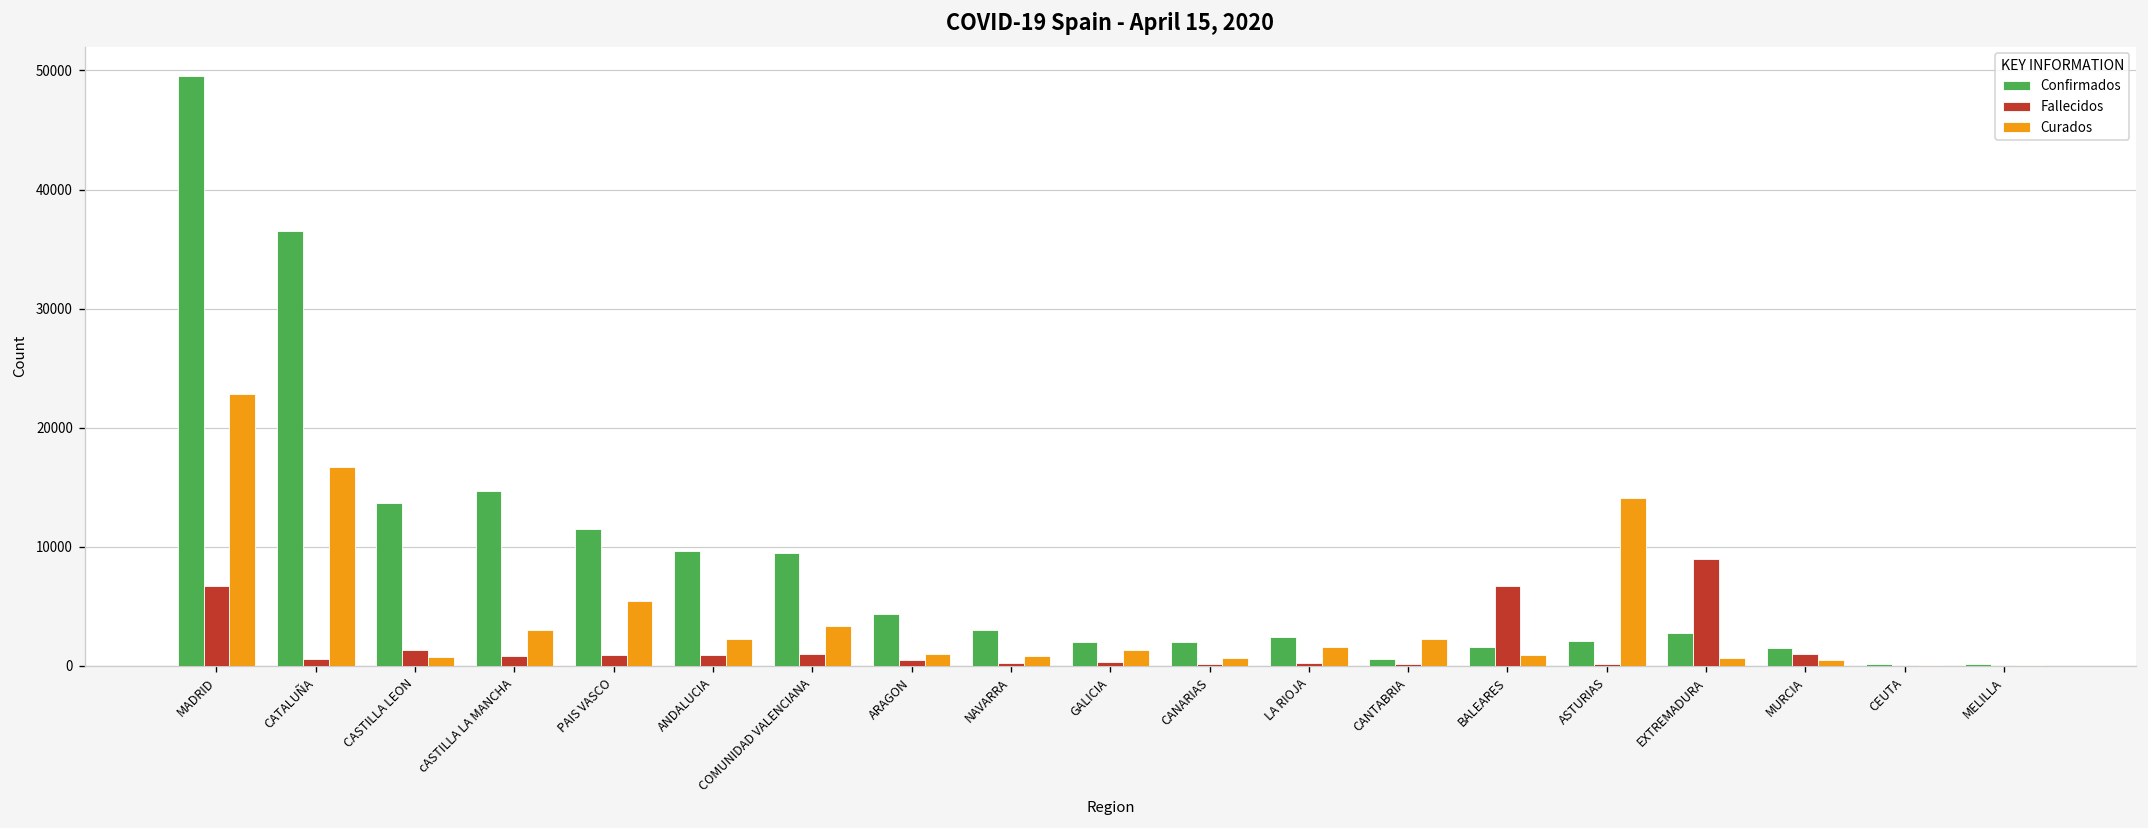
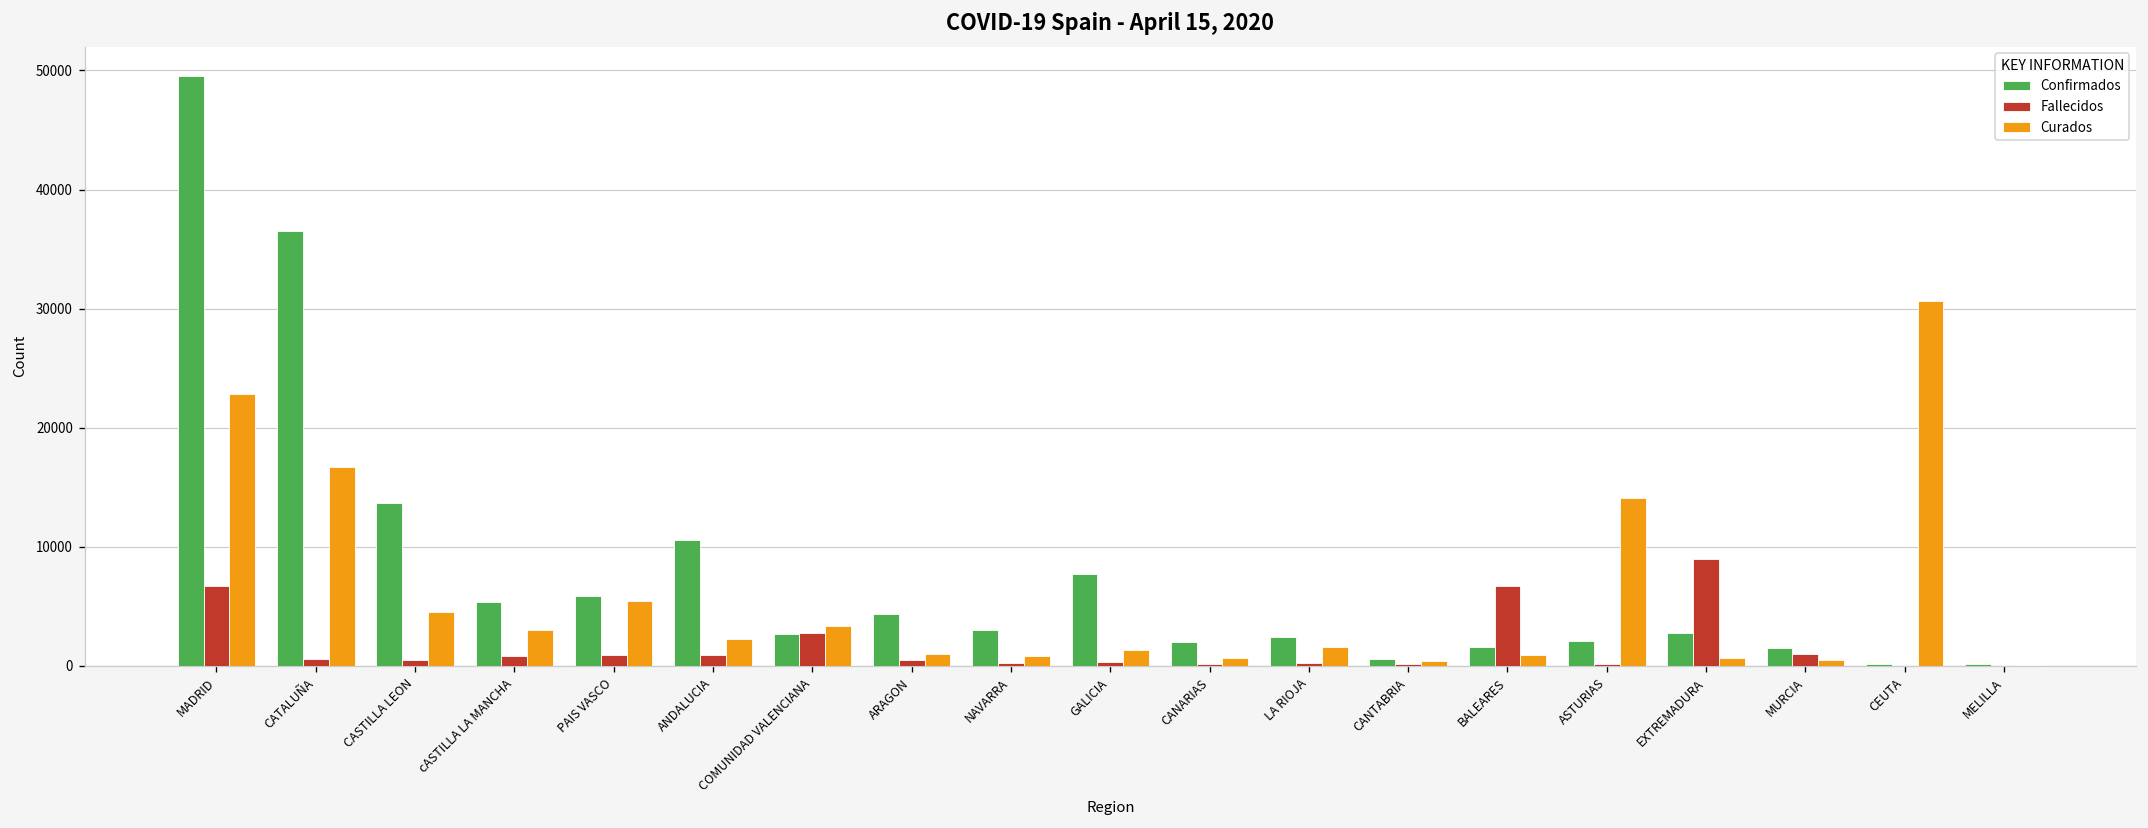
  {
    "Confirmados": {
      "MADRID": 50000,
      "CATALUÑA": 37000,
      "CASTILLA LEON": 14000,
-     "cASTILLA LA MANCHA": 15000,
-     "PAIS VASCO": 11000,
-     "ANDALUCIA": 10000,
-     "COMUNIDAD VALENCIANA": 9000,
+     "cASTILLA LA MANCHA": 5000,
+     "PAIS VASCO": 6000,
+     "ANDALUCIA": 11000,
+     "COMUNIDAD VALENCIANA": 3000,
      "ARAGON": 4000,
      "NAVARRA": 3000,
-     "GALICIA": 2000,
+     "GALICIA": 8000,
      "CANARIAS": 2000,
      "LA RIOJA": 2000,
      "CANTABRIA": 1000,
      "BALEARES": 2000,
      "ASTURIAS": 2000,
      "EXTREMADURA": 3000,
      "MURCIA": 2000
    },
    "Fallecidos": {
      "MADRID": 7000,
      "CATALUÑA": 1000,
-     "CASTILLA LEON": 1000,
+     "CASTILLA LEON": 0,
      "cASTILLA LA MANCHA": 1000,
      "PAIS VASCO": 1000,
      "ANDALUCIA": 1000,
-     "COMUNIDAD VALENCIANA": 1000,
+     "COMUNIDAD VALENCIANA": 3000,
      "ARAGON": 1000,
      "GALICIA": 0,
      "BALEARES": 7000,
      "EXTREMADURA": 9000,
      "MURCIA": 1000
    },
    "Curados": {
      "MADRID": 23000,
      "CATALUÑA": 17000,
-     "CASTILLA LEON": 1000,
+     "CASTILLA LEON": 5000,
      "cASTILLA LA MANCHA": 3000,
      "PAIS VASCO": 5000,
      "ANDALUCIA": 2000,
      "COMUNIDAD VALENCIANA": 3000,
      "ARAGON": 1000,
      "NAVARRA": 1000,
      "GALICIA": 1000,
      "CANARIAS": 1000,
      "LA RIOJA": 2000,
-     "CANTABRIA": 2000,
+     "CANTABRIA": 0,
      "BALEARES": 1000,
      "ASTURIAS": 14000,
      "EXTREMADURA": 1000,
      "MURCIA": 1000,
-     "CEUTA": 0
+     "CEUTA": 31000
    }
  }
